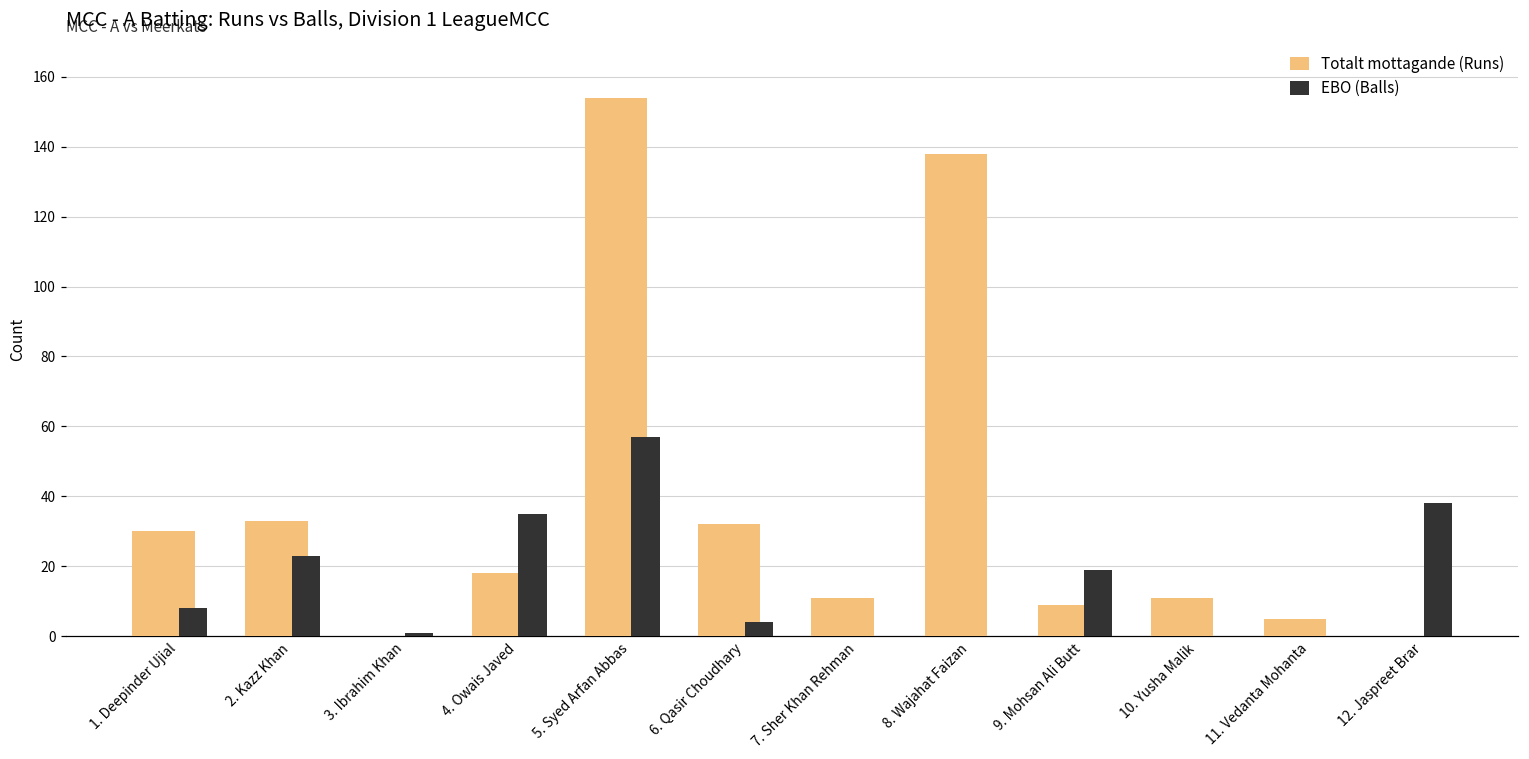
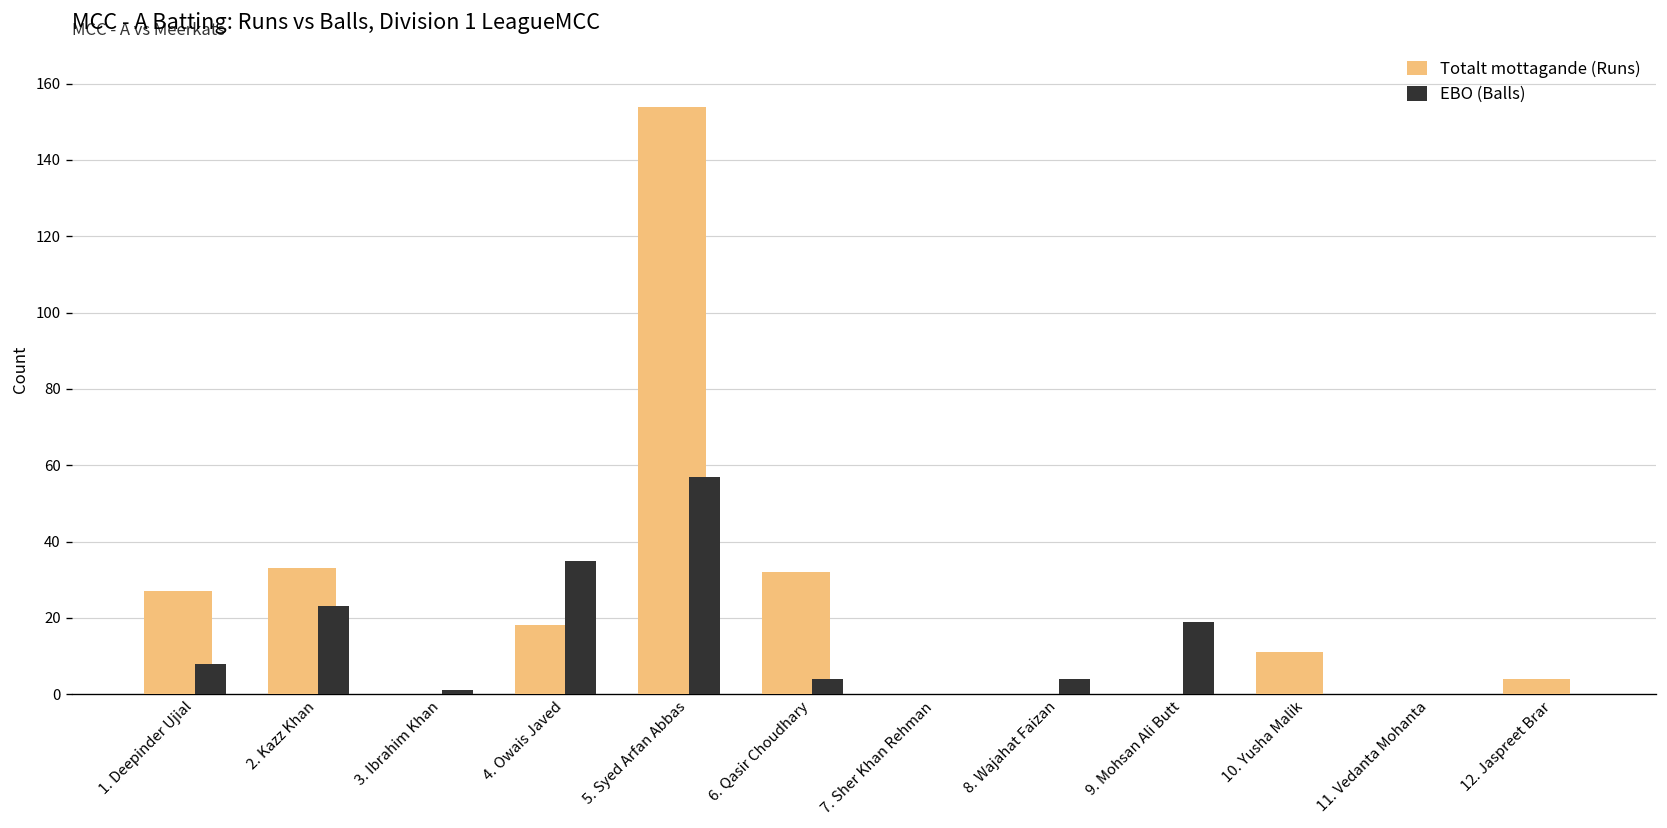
  {
    "Totalt mottagande (Runs)": {
-     "1. Deepinder Ujial": 30,
+     "1. Deepinder Ujial": 27,
      "2. Kazz Khan": 33,
      "3. Ibrahim Khan": 0,
      "4. Owais Javed": 18,
      "5. Syed Arfan Abbas": 154,
      "6. Qasir Choudhary": 32,
-     "7. Sher Khan Rehman": 11,
-     "8. Wajahat Faizan": 138,
-     "9. Mohsan Ali Butt": 9,
+     "7. Sher Khan Rehman": 0,
+     "8. Wajahat Faizan": 0,
+     "9. Mohsan Ali Butt": 0,
      "10. Yusha Malik": 11,
-     "11. Vedanta Mohanta": 5,
-     "12. Jaspreet Brar": 0
+     "11. Vedanta Mohanta": 0,
+     "12. Jaspreet Brar": 4
    },
    "EBO (Balls)": {
      "1. Deepinder Ujial": 8,
      "2. Kazz Khan": 23,
      "3. Ibrahim Khan": 1,
      "4. Owais Javed": 35,
      "5. Syed Arfan Abbas": 57,
      "6. Qasir Choudhary": 4,
      "7. Sher Khan Rehman": 0,
-     "8. Wajahat Faizan": 0,
+     "8. Wajahat Faizan": 4,
      "9. Mohsan Ali Butt": 19,
      "10. Yusha Malik": 0,
      "11. Vedanta Mohanta": 0,
-     "12. Jaspreet Brar": 38
+     "12. Jaspreet Brar": 0
    }
  }
